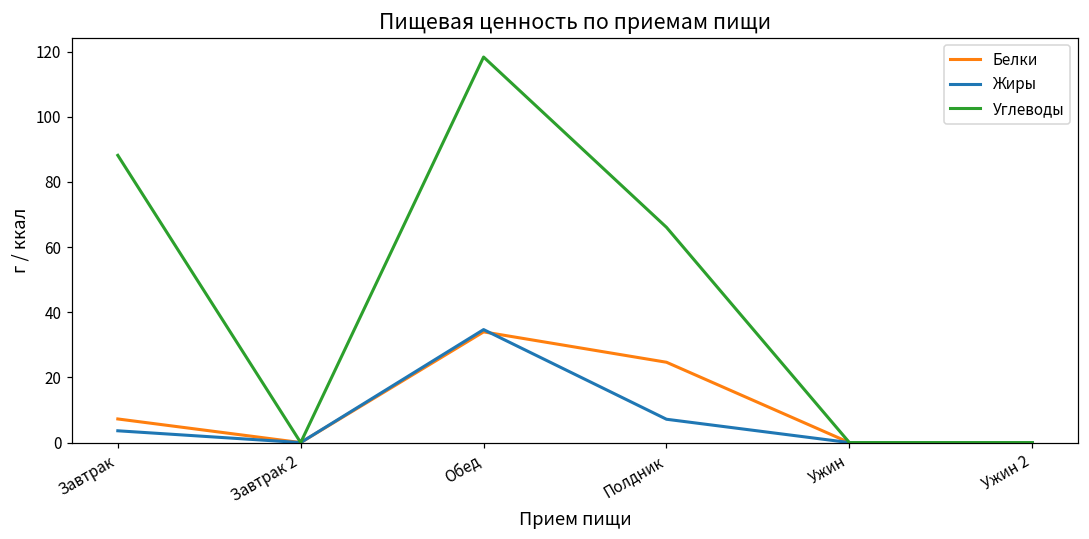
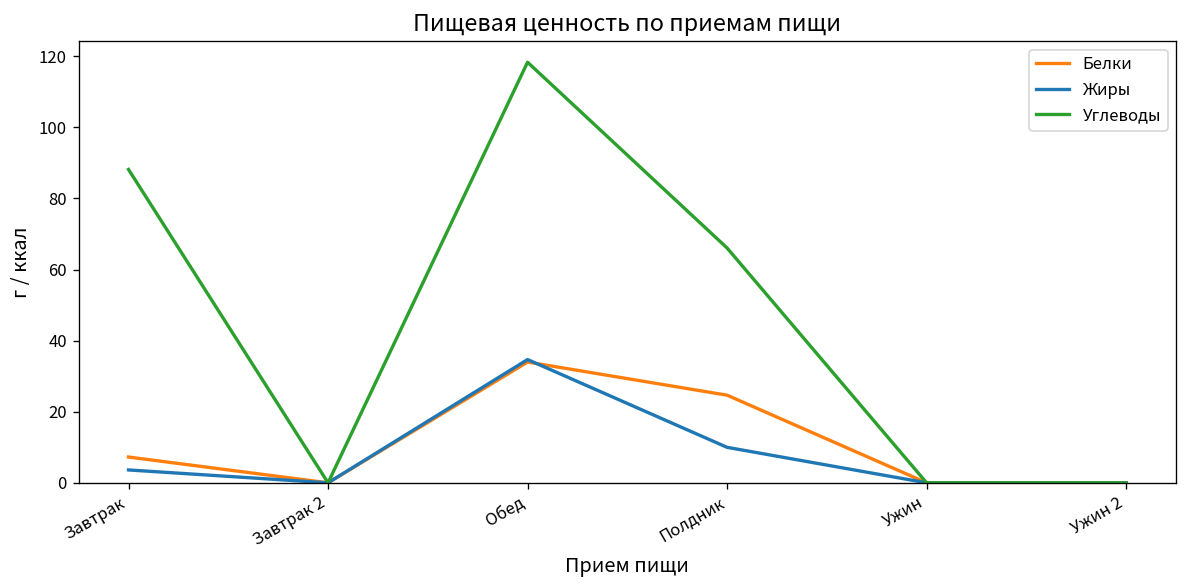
  {
    "Белки": {
      "Завтрак": 7,
      "Полдник": 25
    },
    "Жиры": {
      "Завтрак": 4,
-     "Полдник": 7
+     "Полдник": 10
    },
    "Углеводы": {
      "Завтрак": 88,
      "Обед": 118,
      "Полдник": 66
    }
  }
